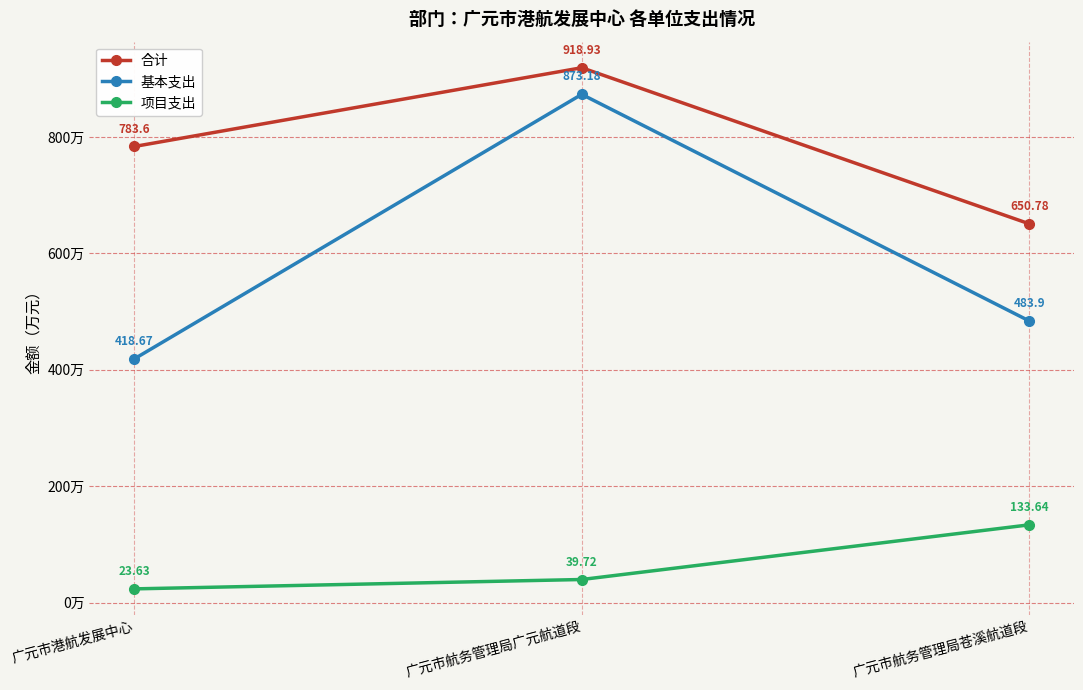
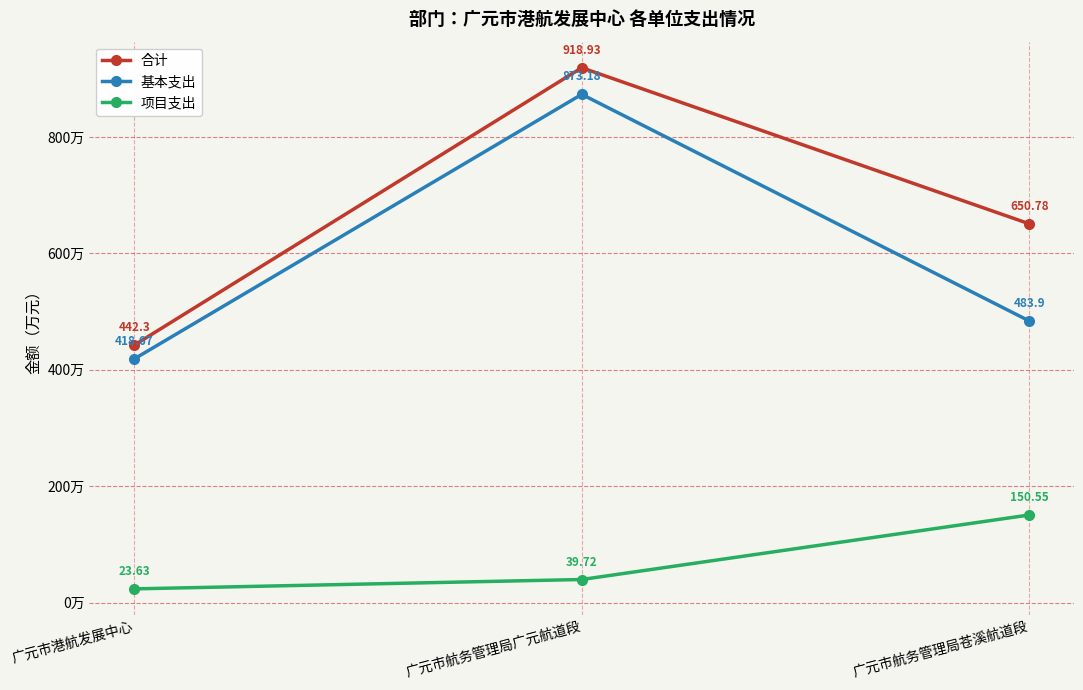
  {
    "合计": {
-     "广元市港航发展中心": 783.6,
+     "广元市港航发展中心": 442.3,
      "广元市航务管理局广元航道段": 918.93,
      "广元市航务管理局苍溪航道段": 650.78
    },
    "基本支出": {
      "广元市港航发展中心": 418.67,
      "广元市航务管理局广元航道段": 873.18,
      "广元市航务管理局苍溪航道段": 483.9
    },
    "项目支出": {
      "广元市港航发展中心": 23.63,
      "广元市航务管理局广元航道段": 39.72,
-     "广元市航务管理局苍溪航道段": 133.64
+     "广元市航务管理局苍溪航道段": 150.55
    }
  }
